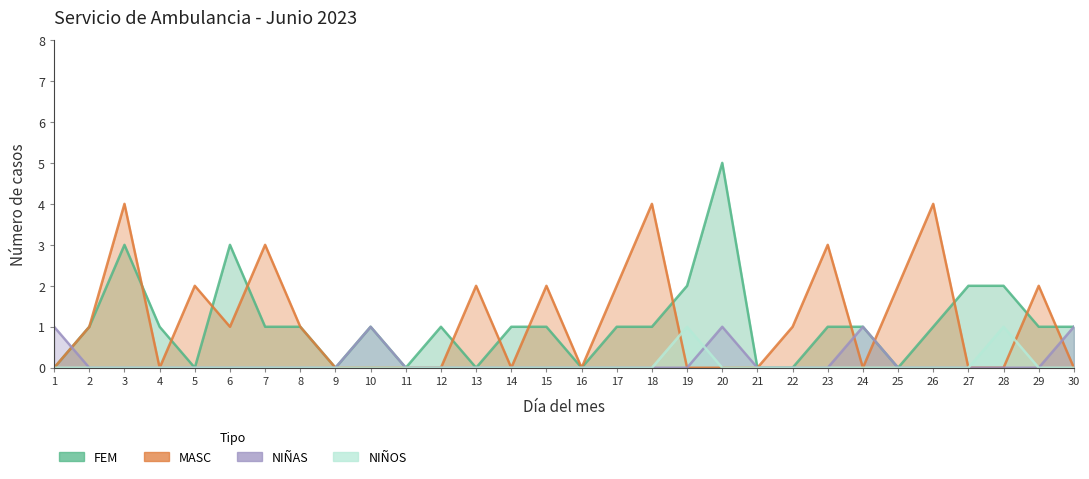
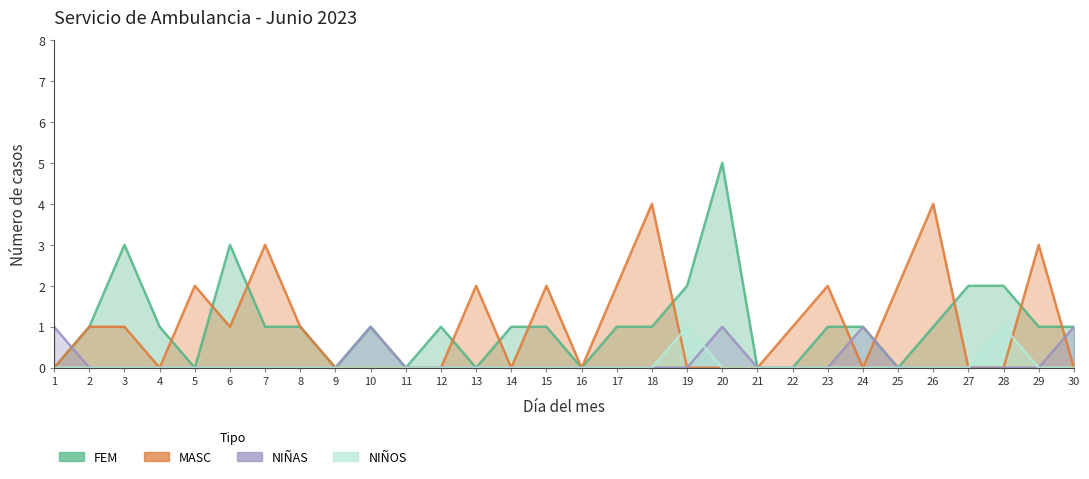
  {
    "MASC": {
-     "3": 4,
+     "3": 1,
      "5": 2,
      "6": 1,
      "7": 3,
      "13": 2,
      "15": 2,
      "17": 2,
      "18": 4,
      "22": 1,
-     "23": 3,
+     "23": 2,
      "25": 2,
      "26": 4,
-     "29": 2
+     "29": 3
    }
  }
